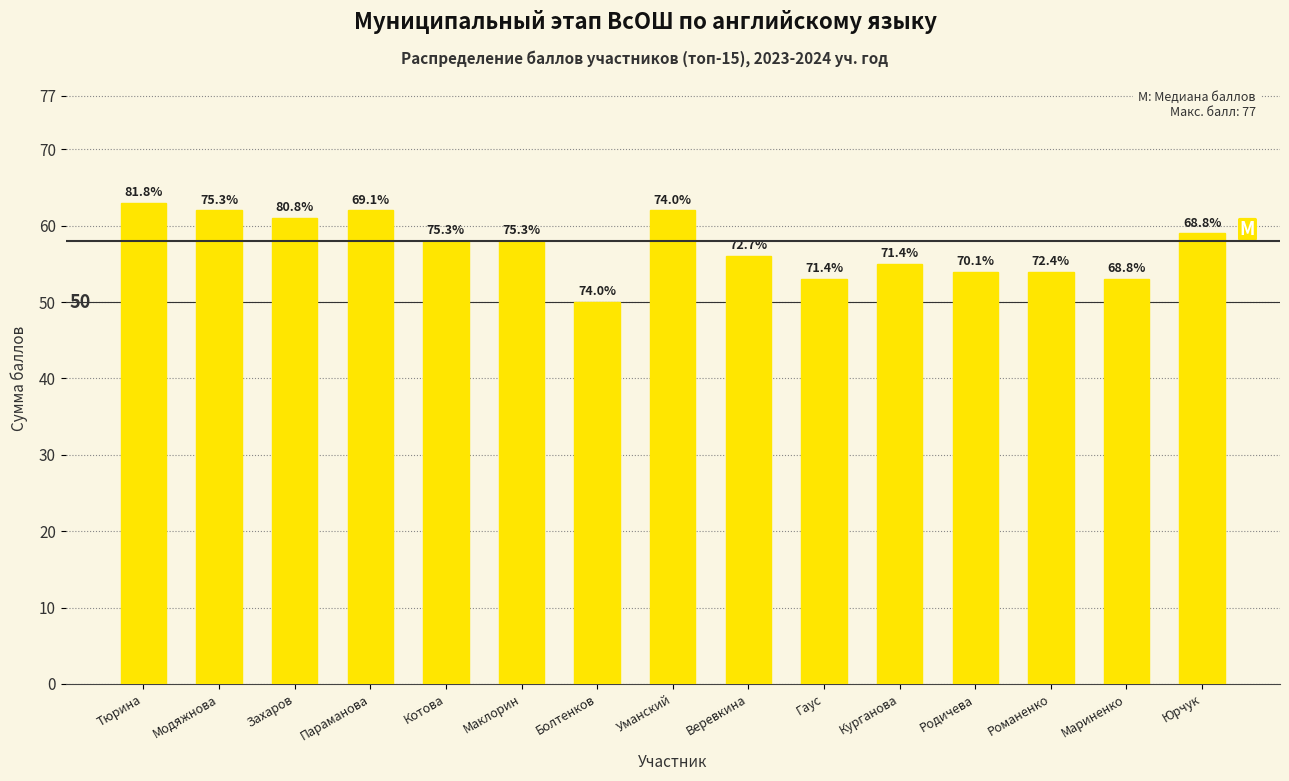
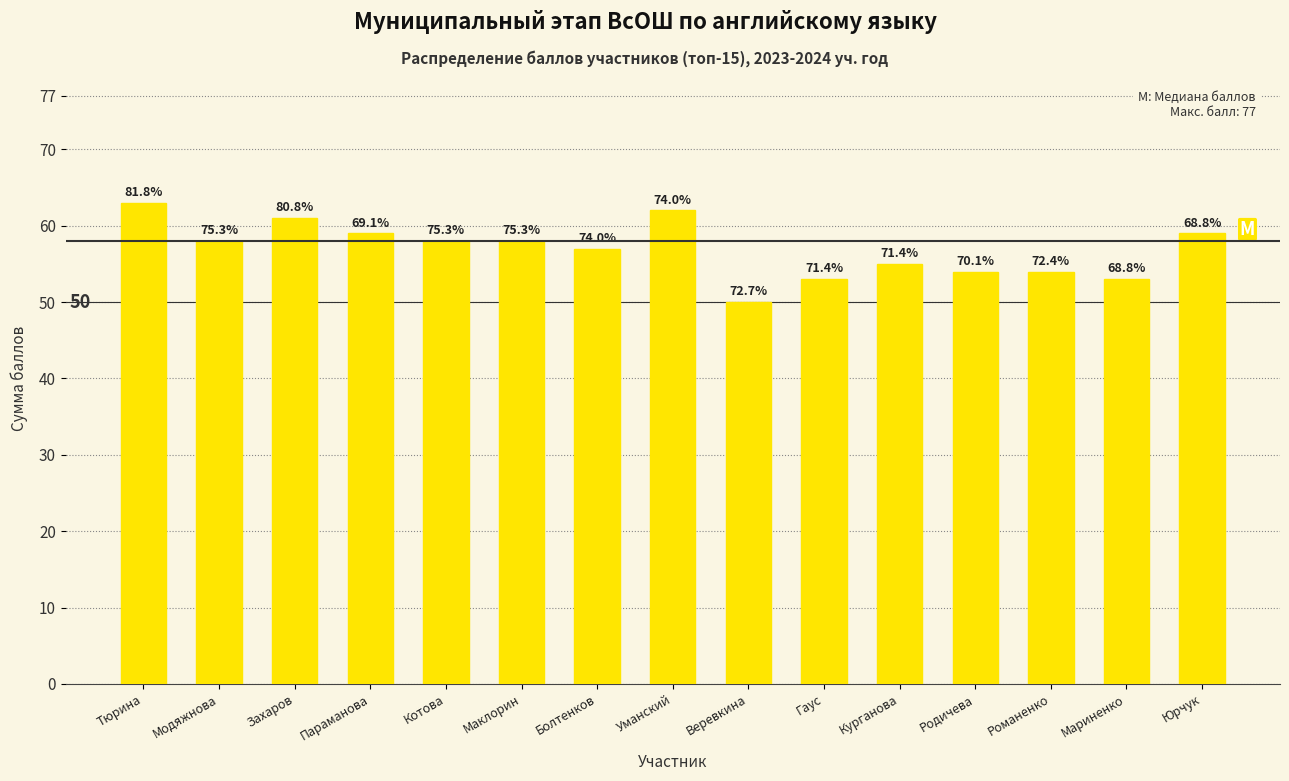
  {
-   "Модяжнова": 62,
-   "Параманова": 62,
-   "Болтенков": 50,
-   "Веревкина": 56
+   "Модяжнова": 58,
+   "Параманова": 59,
+   "Болтенков": 57,
+   "Веревкина": 50
  }
